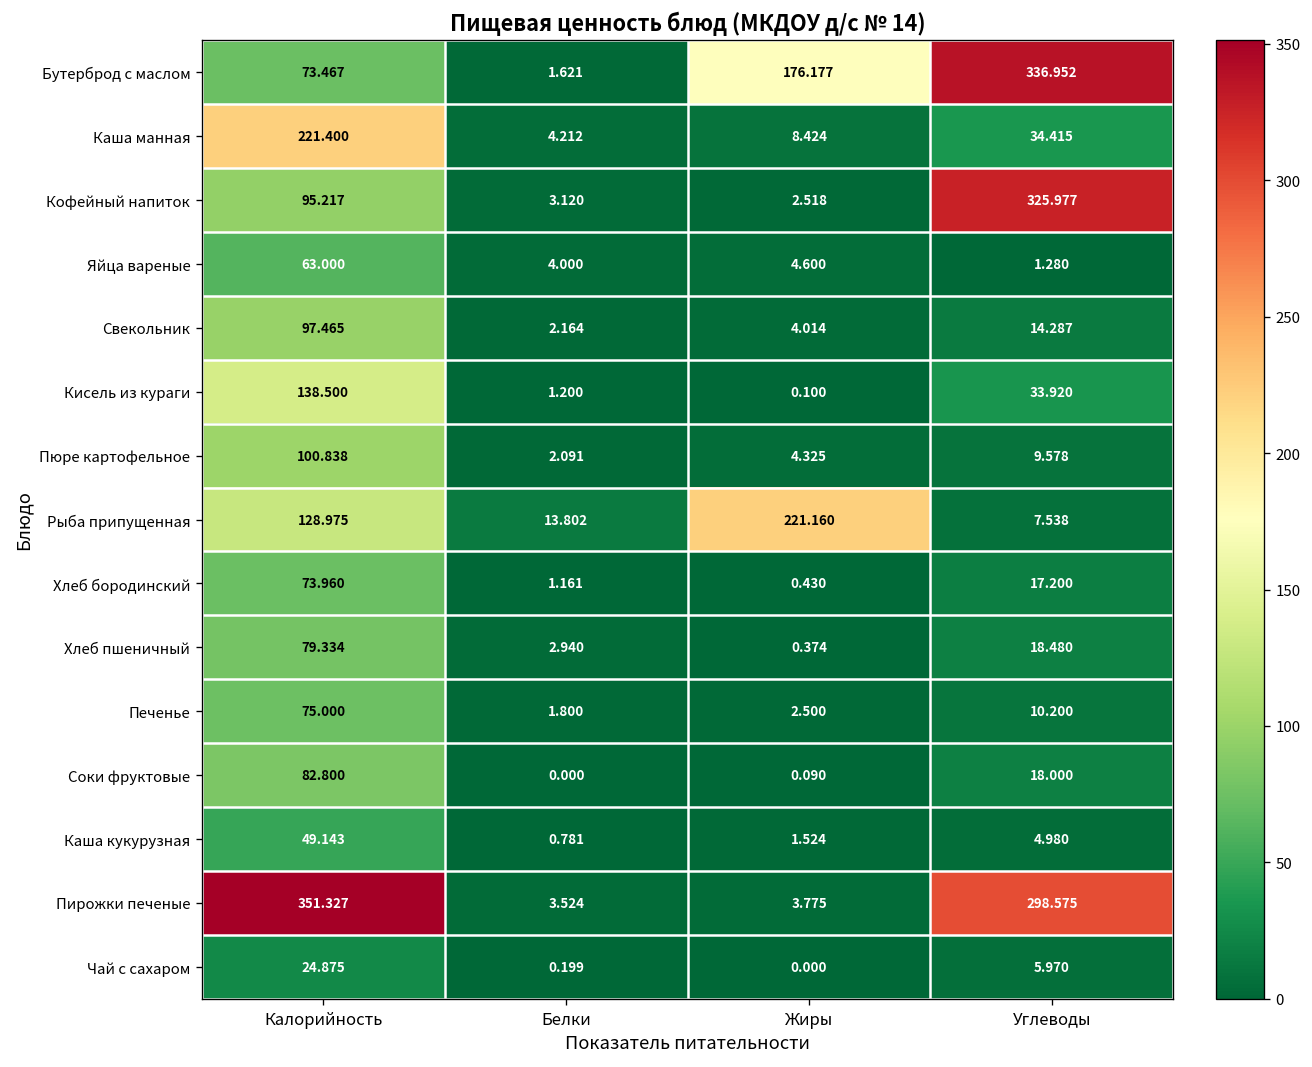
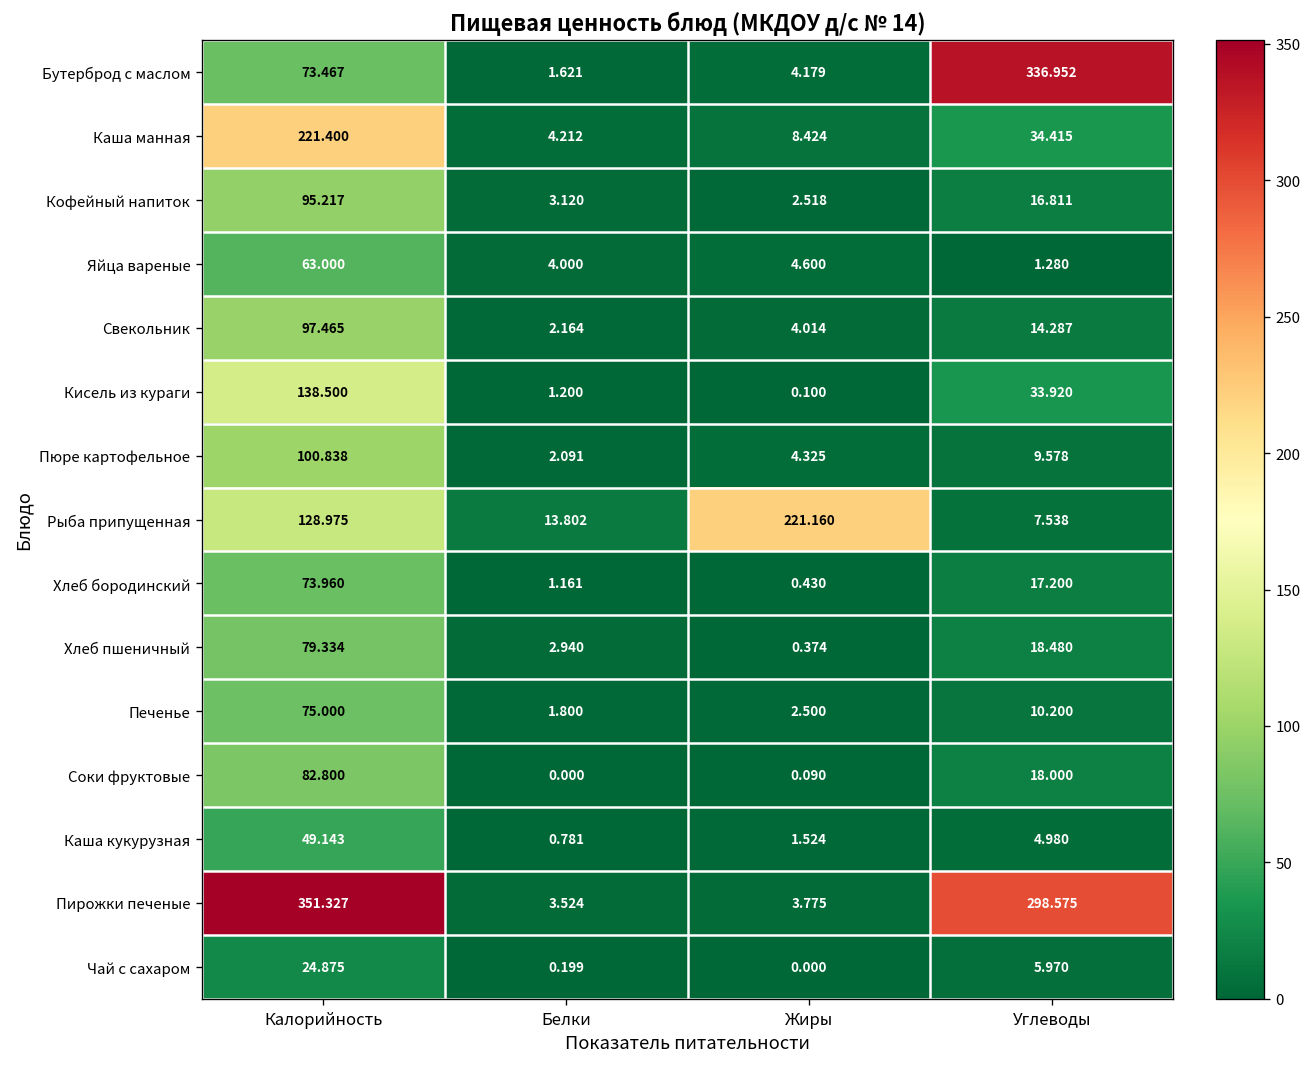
  {
    "Бутерброд с маслом": {
      "Калорийность": 73.467,
      "Белки": 1.621,
-     "Жиры": 176.177,
+     "Жиры": 4.179,
      "Углеводы": 336.952
    },
    "Каша манная": {
      "Калорийность": 221.400,
      "Белки": 4.212,
      "Жиры": 8.424,
      "Углеводы": 34.415
    },
    "Кофейный напиток": {
      "Калорийность": 95.217,
      "Белки": 3.120,
      "Жиры": 2.518,
-     "Углеводы": 325.977
+     "Углеводы": 16.811
    },
    "Яйца вареные": {
      "Калорийность": 63.000,
      "Белки": 4.000,
      "Жиры": 4.600,
      "Углеводы": 1.280
    },
    "Свекольник": {
      "Калорийность": 97.465,
      "Белки": 2.164,
      "Жиры": 4.014,
      "Углеводы": 14.287
    },
    "Кисель из кураги": {
      "Калорийность": 138.500,
      "Белки": 1.200,
      "Жиры": 0.100,
      "Углеводы": 33.920
    },
    "Пюре картофельное": {
      "Калорийность": 100.838,
      "Белки": 2.091,
      "Жиры": 4.325,
      "Углеводы": 9.578
    },
    "Рыба припущенная": {
      "Калорийность": 128.975,
      "Белки": 13.802,
      "Жиры": 221.160,
      "Углеводы": 7.538
    },
    "Хлеб бородинский": {
      "Калорийность": 73.960,
      "Белки": 1.161,
      "Жиры": 0.430,
      "Углеводы": 17.200
    },
    "Хлеб пшеничный": {
      "Калорийность": 79.334,
      "Белки": 2.940,
      "Жиры": 0.374,
      "Углеводы": 18.480
    },
    "Печенье": {
      "Калорийность": 75.000,
      "Белки": 1.800,
      "Жиры": 2.500,
      "Углеводы": 10.200
    },
    "Соки фруктовые": {
      "Калорийность": 82.800,
      "Белки": 0.000,
      "Жиры": 0.090,
      "Углеводы": 18.000
    },
    "Каша кукурузная": {
      "Калорийность": 49.143,
      "Белки": 0.781,
      "Жиры": 1.524,
      "Углеводы": 4.980
    },
    "Пирожки печеные": {
      "Калорийность": 351.327,
      "Белки": 3.524,
      "Жиры": 3.775,
      "Углеводы": 298.575
    },
    "Чай с сахаром": {
      "Калорийность": 24.875,
      "Белки": 0.199,
      "Жиры": 0.000,
      "Углеводы": 5.970
    }
  }
